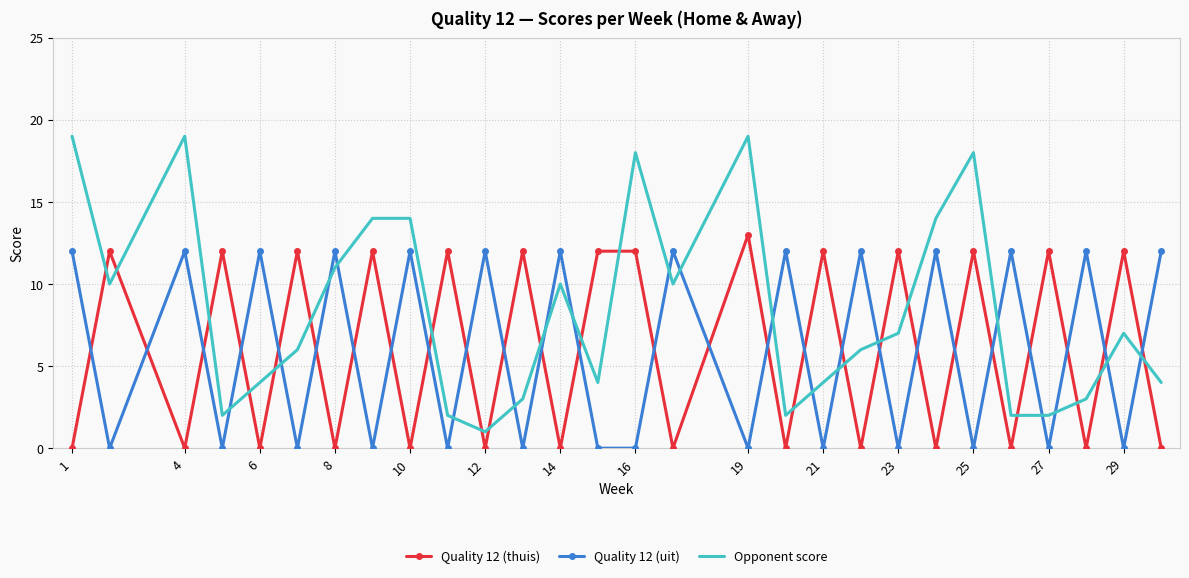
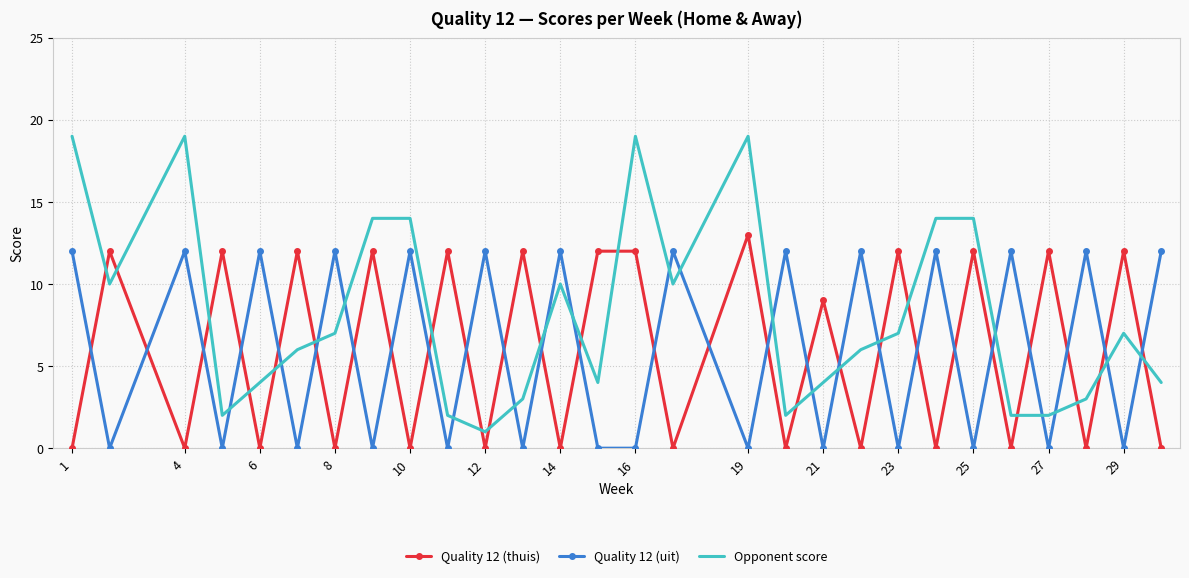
  {
    "Quality 12 (thuis)": {
      "1": 0,
      "4": 0,
      "6": 0,
      "8": 0,
      "10": 0,
      "12": 0,
      "14": 0,
      "16": 12,
      "19": 13,
-     "21": 12,
+     "21": 9,
      "23": 12,
      "25": 12,
      "27": 12,
      "29": 12
    },
    "Quality 12 (uit)": {
      "1": 12,
      "4": 12,
      "6": 12,
      "8": 12,
      "10": 12,
      "12": 12,
      "14": 12,
      "16": 0,
      "19": 0,
      "21": 0,
      "23": 0,
      "25": 0,
      "27": 0,
      "29": 0
    },
    "Opponent score": {
      "1": 19,
      "4": 19,
      "6": 4,
-     "8": 11,
+     "8": 7,
      "10": 14,
      "12": 1,
      "14": 10,
-     "16": 18,
+     "16": 19,
      "19": 19,
      "21": 4,
      "23": 7,
-     "25": 18,
+     "25": 14,
      "27": 2,
      "29": 7
    }
  }
